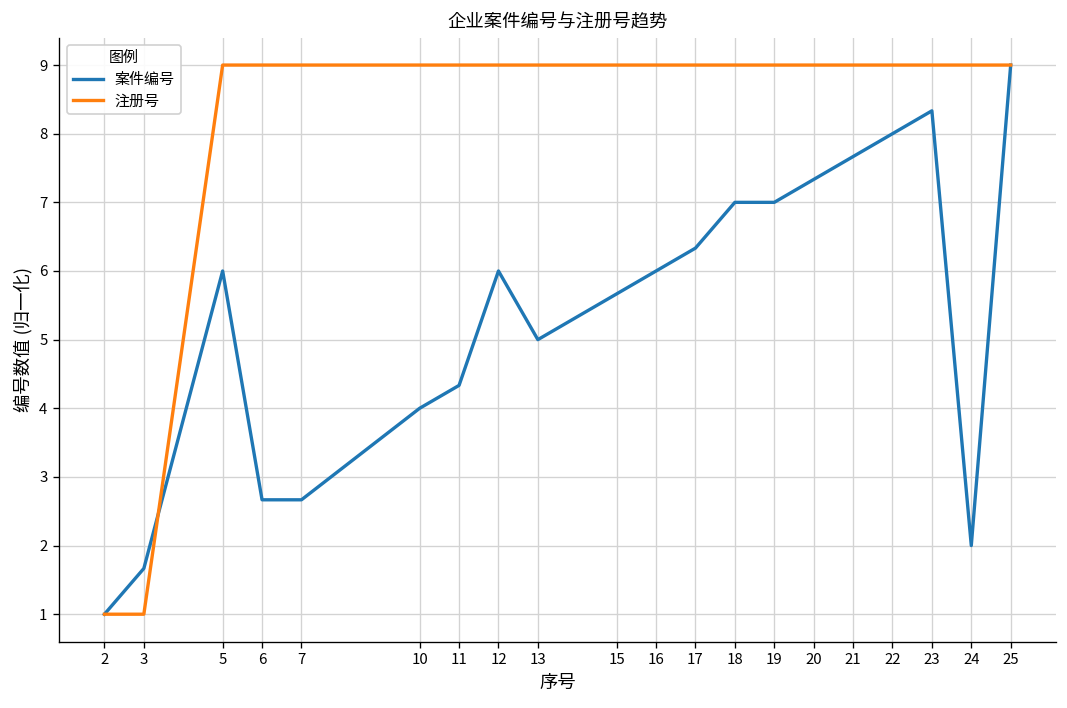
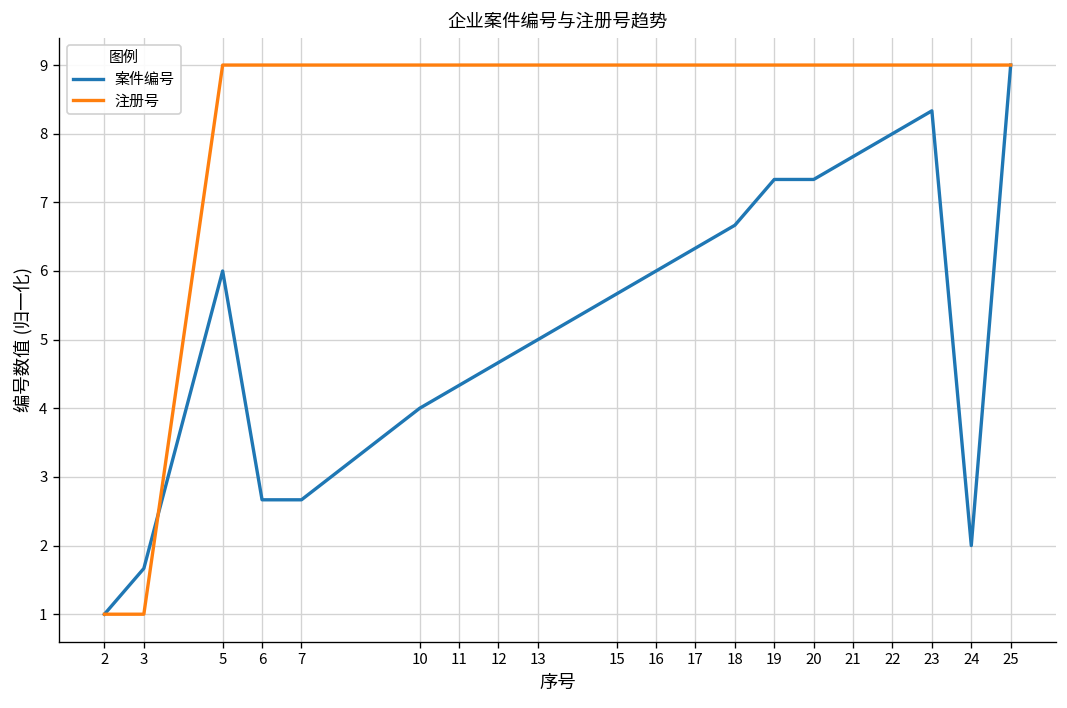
  {
    "案件编号": {
      "3": 1.7,
      "5": 6.0,
      "6": 2.7,
      "7": 2.7,
      "10": 4.0,
      "11": 4.3,
-     "12": 6.0,
+     "12": 4.7,
      "13": 5.0,
      "15": 5.7,
      "16": 6.0,
      "17": 6.3,
-     "18": 7.0,
-     "19": 7.0,
+     "18": 6.7,
+     "19": 7.3,
      "20": 7.3,
      "21": 7.7,
      "22": 8.0,
      "23": 8.3,
      "24": 2.0
    },
    "注册号": {
      "3": 1.0,
      "5": 9.0,
      "6": 9.0,
      "7": 9.0,
      "10": 9.0,
      "11": 9.0,
      "12": 9.0,
      "13": 9.0,
      "15": 9.0,
      "16": 9.0,
      "17": 9.0,
      "18": 9.0,
      "19": 9.0,
      "20": 9.0,
      "21": 9.0,
      "22": 9.0,
      "23": 9.0,
      "24": 9.0
    }
  }
